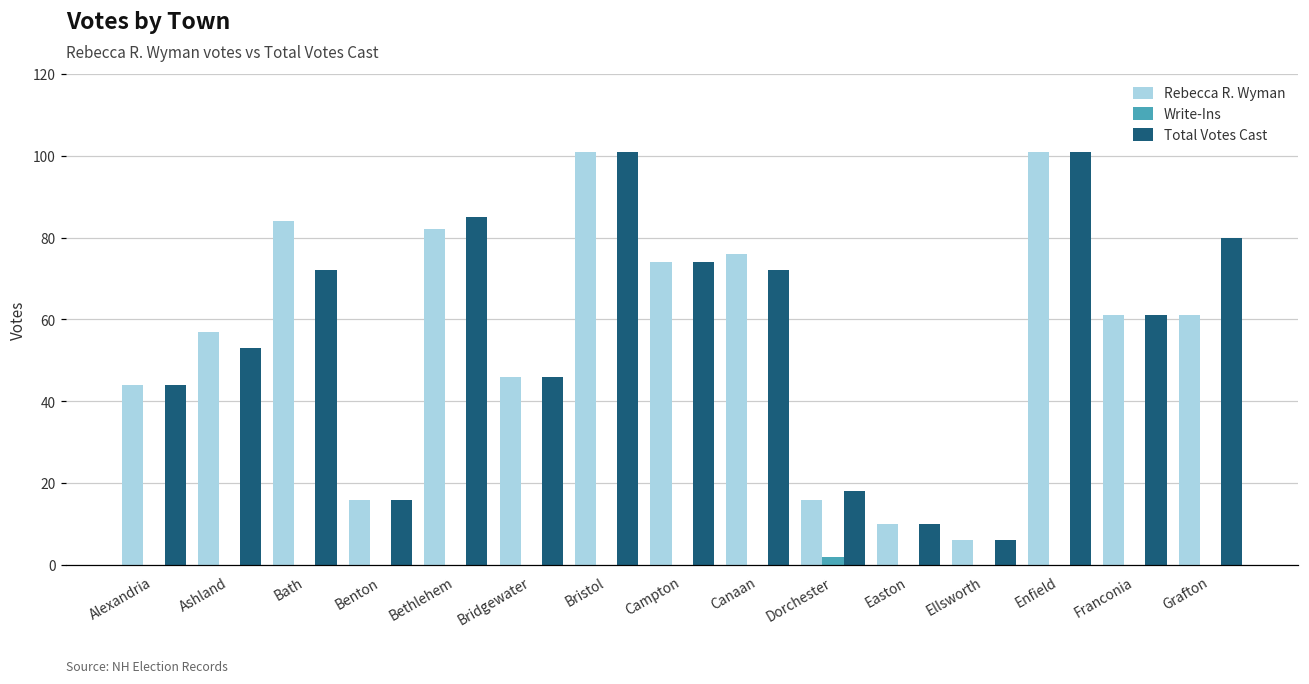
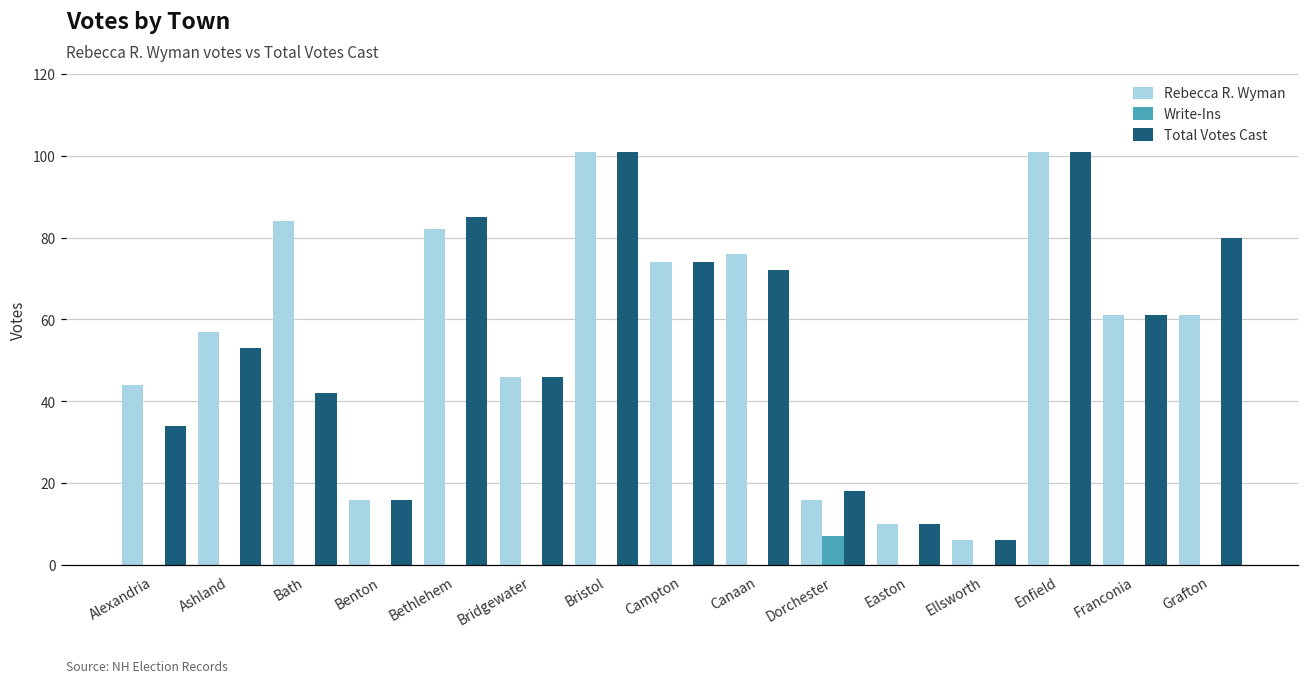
  {
    "Rebecca R. Wyman": {
      "Alexandria": 44,
      "Ashland": 57,
      "Bath": 84,
      "Benton": 16,
      "Bethlehem": 82,
      "Bridgewater": 46,
      "Bristol": 101,
      "Campton": 74,
      "Canaan": 76,
      "Dorchester": 16,
      "Easton": 10,
      "Ellsworth": 6,
      "Enfield": 101,
      "Franconia": 61,
      "Grafton": 61
    },
    "Write-Ins": {
      "Alexandria": 0,
      "Ashland": 0,
      "Bath": 0,
      "Benton": 0,
      "Bethlehem": 0,
      "Bridgewater": 0,
      "Bristol": 0,
      "Campton": 0,
      "Canaan": 0,
-     "Dorchester": 2,
+     "Dorchester": 7,
      "Easton": 0,
      "Ellsworth": 0,
      "Enfield": 0,
      "Franconia": 0,
      "Grafton": 0
    },
    "Total Votes Cast": {
-     "Alexandria": 44,
+     "Alexandria": 34,
      "Ashland": 53,
-     "Bath": 72,
+     "Bath": 42,
      "Benton": 16,
      "Bethlehem": 85,
      "Bridgewater": 46,
      "Bristol": 101,
      "Campton": 74,
      "Canaan": 72,
      "Dorchester": 18,
      "Easton": 10,
      "Ellsworth": 6,
      "Enfield": 101,
      "Franconia": 61,
      "Grafton": 80
    }
  }
